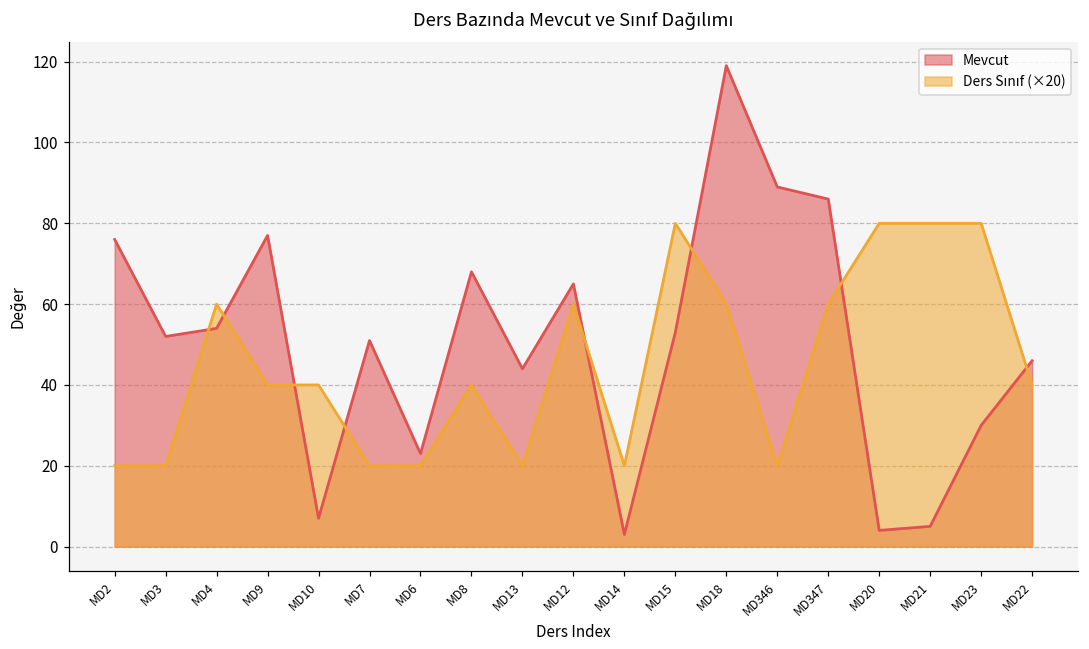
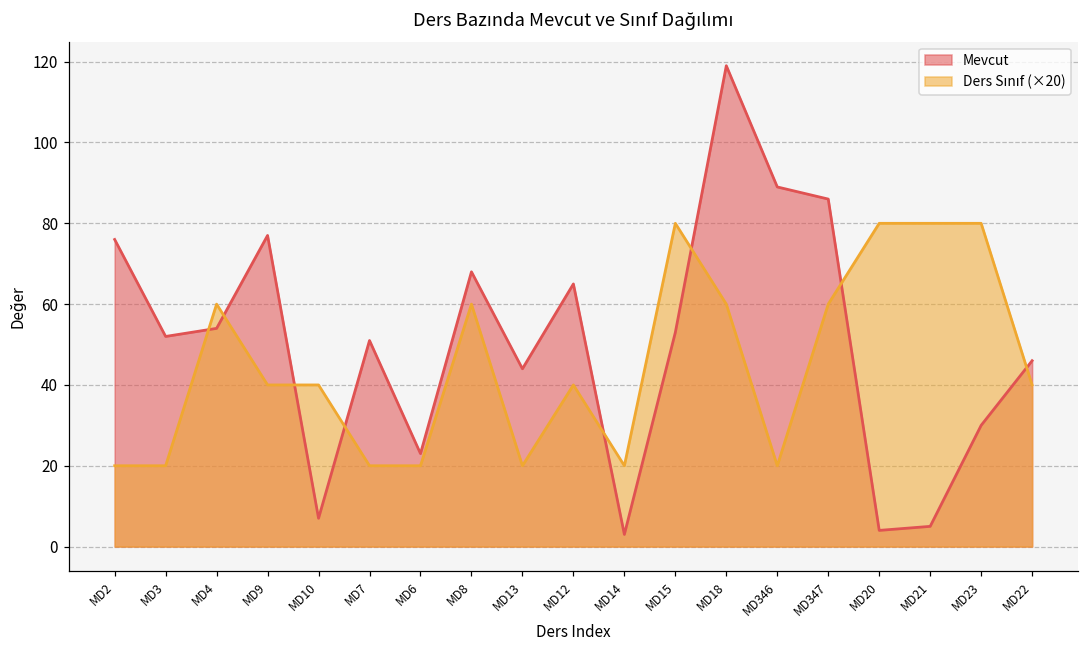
  {
    "Mevcut": {
      "MD2": 76,
      "MD3": 52,
      "MD4": 54,
      "MD9": 77,
      "MD10": 7,
      "MD7": 51,
      "MD6": 23,
      "MD8": 68,
      "MD13": 44,
      "MD12": 65,
      "MD14": 3,
      "MD15": 53,
      "MD18": 119,
      "MD346": 89,
      "MD347": 86,
      "MD20": 4,
      "MD21": 5,
      "MD23": 30,
      "MD22": 46
    },
    "Ders Sınıf (×20)": {
      "MD2": 20,
      "MD3": 20,
      "MD4": 60,
      "MD9": 40,
      "MD10": 40,
      "MD7": 20,
      "MD6": 20,
-     "MD8": 40,
+     "MD8": 60,
      "MD13": 20,
-     "MD12": 60,
+     "MD12": 40,
      "MD14": 20,
      "MD15": 80,
      "MD18": 60,
      "MD346": 20,
      "MD347": 60,
      "MD20": 80,
      "MD21": 80,
      "MD23": 80,
      "MD22": 40
    }
  }
